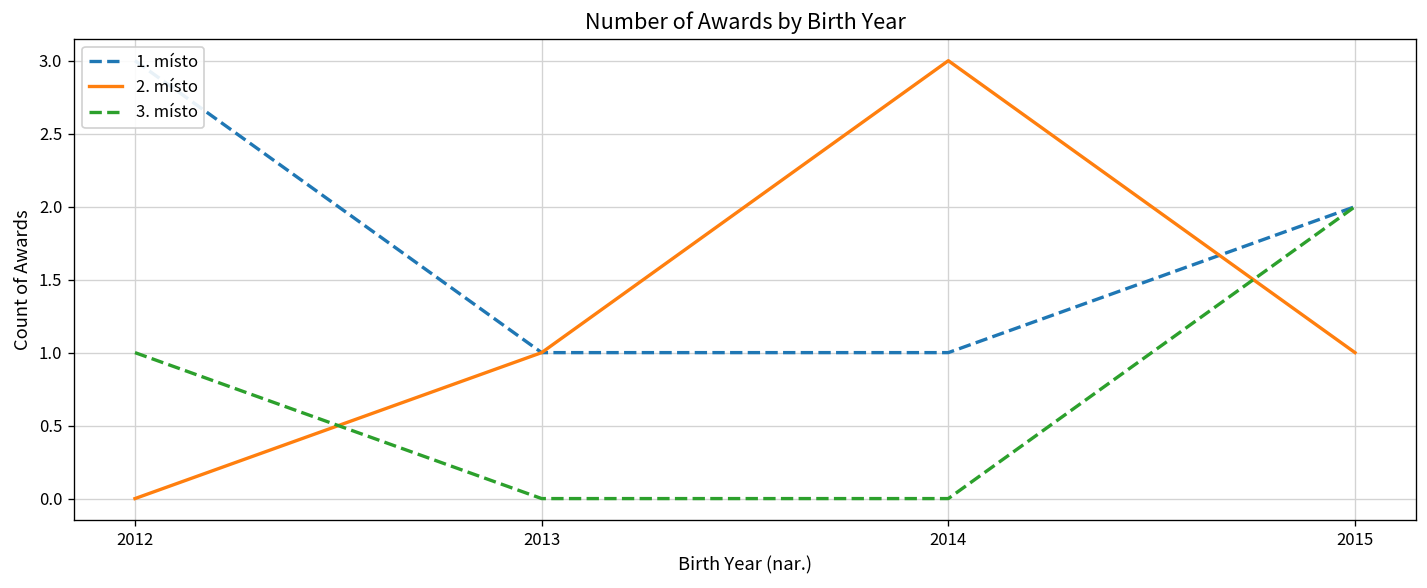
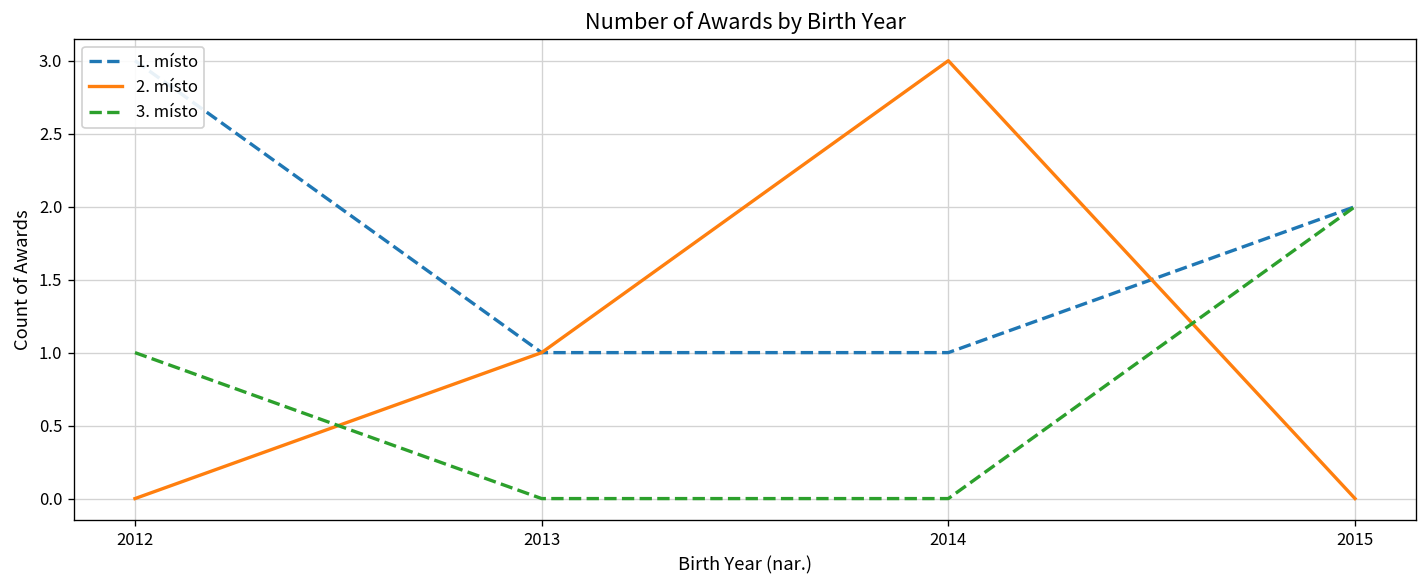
  {
    "1. místo": {
      "2014": 1
    },
    "2. místo": {
      "2012": 0,
      "2014": 3,
-     "2015": 1
+     "2015": 0
    },
    "3. místo": {
      "2012": 1,
      "2013": 0,
      "2014": 0
    }
  }
